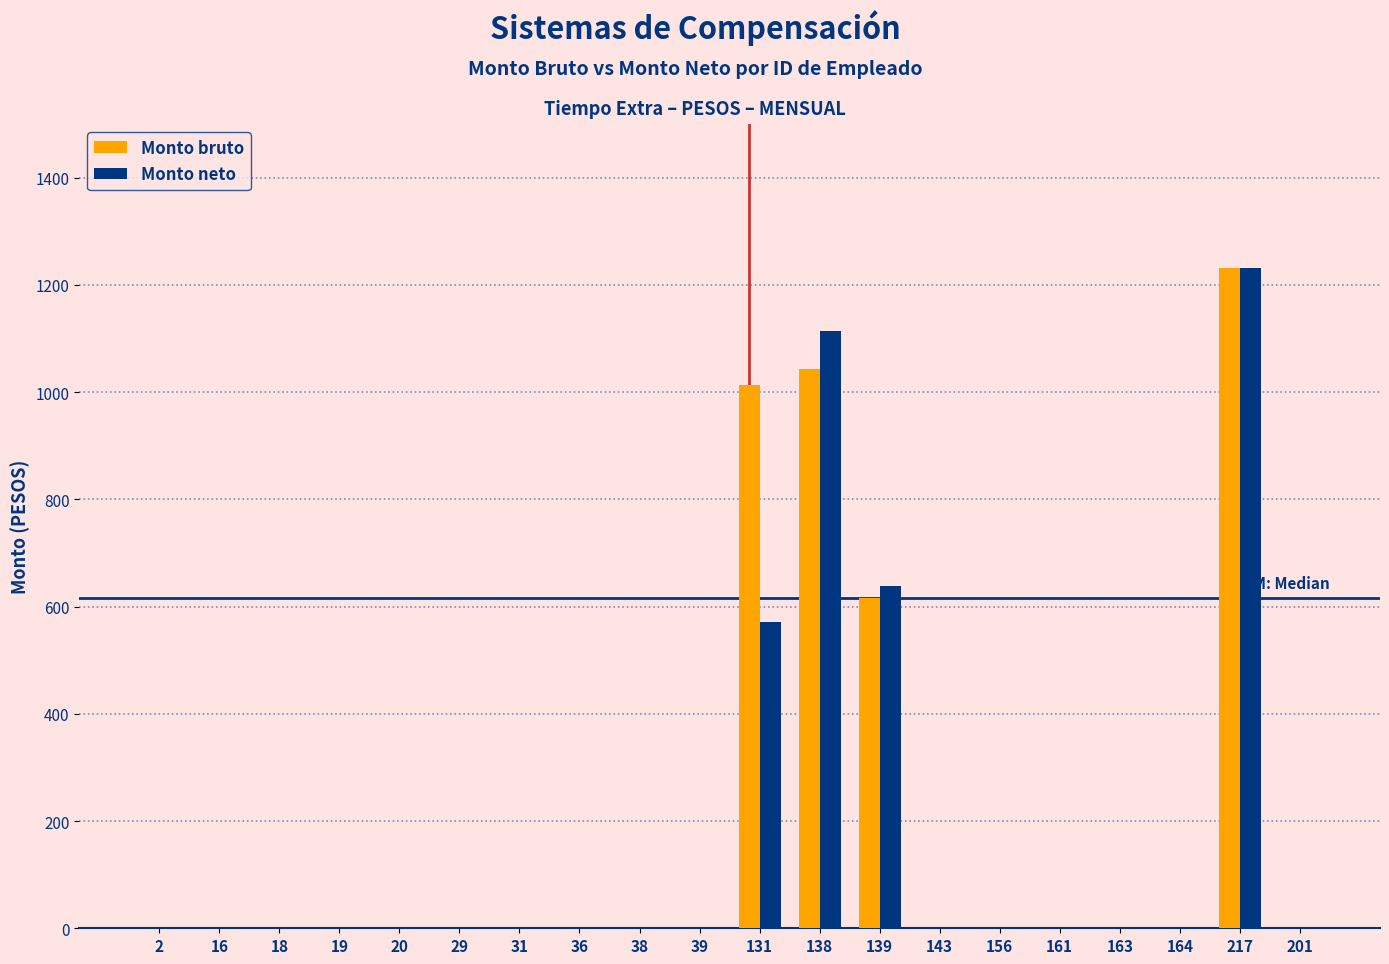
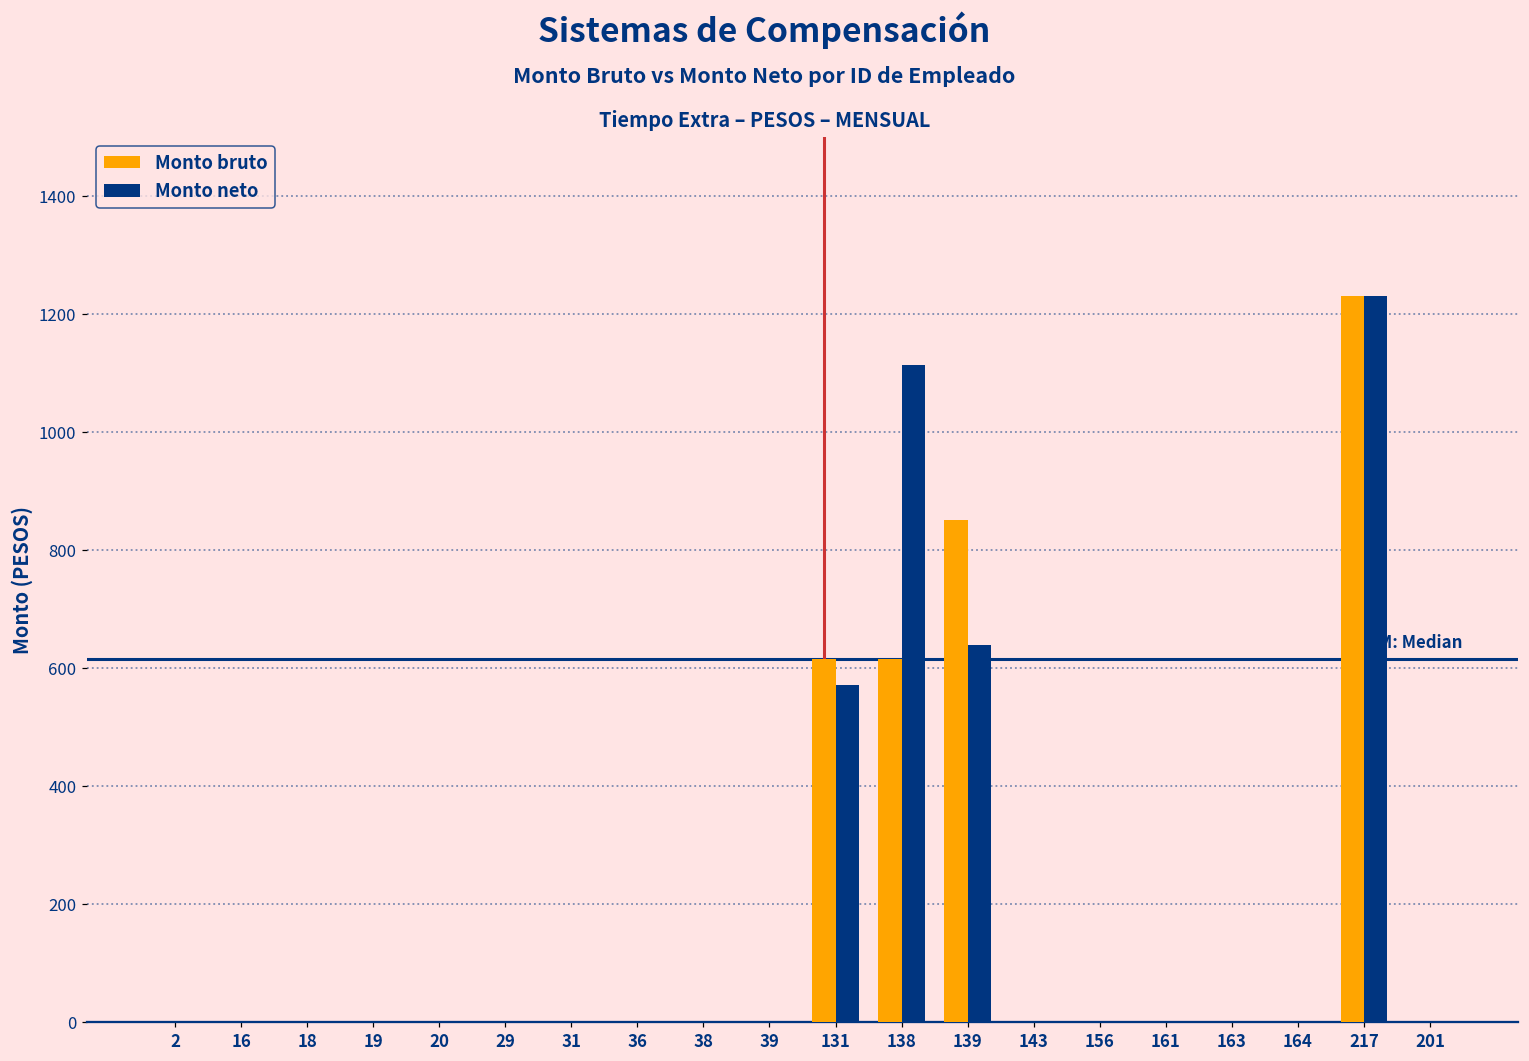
  {
    "Monto bruto": {
      "2": 0,
      "16": 0,
      "18": 0,
      "19": 0,
      "20": 0,
      "29": 0,
      "31": 0,
      "36": 0,
      "38": 0,
      "39": 0,
-     "131": 1010,
-     "138": 1040,
-     "139": 620,
+     "131": 620,
+     "138": 620,
+     "139": 850,
      "143": 0,
      "156": 0,
      "161": 0,
      "163": 0,
      "164": 0,
      "217": 1230,
      "201": 0
    },
    "Monto neto": {
      "2": 0,
      "16": 0,
      "18": 0,
      "19": 0,
      "20": 0,
      "29": 0,
      "31": 0,
      "36": 0,
      "38": 0,
      "39": 0,
      "131": 570,
      "138": 1110,
      "139": 640,
      "143": 0,
      "156": 0,
      "161": 0,
      "163": 0,
      "164": 0,
      "217": 1230,
      "201": 0
    }
  }
